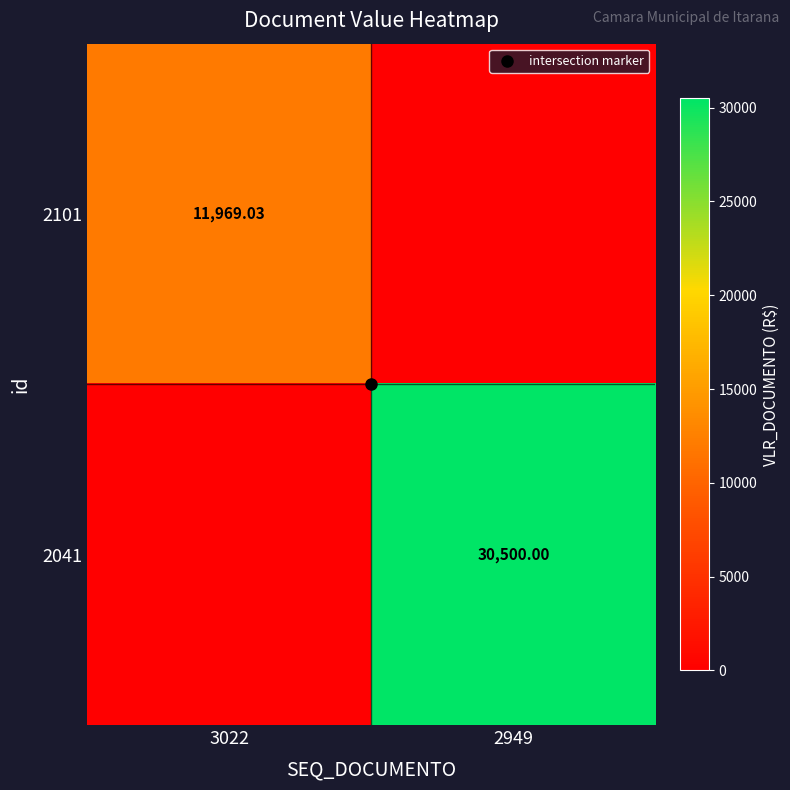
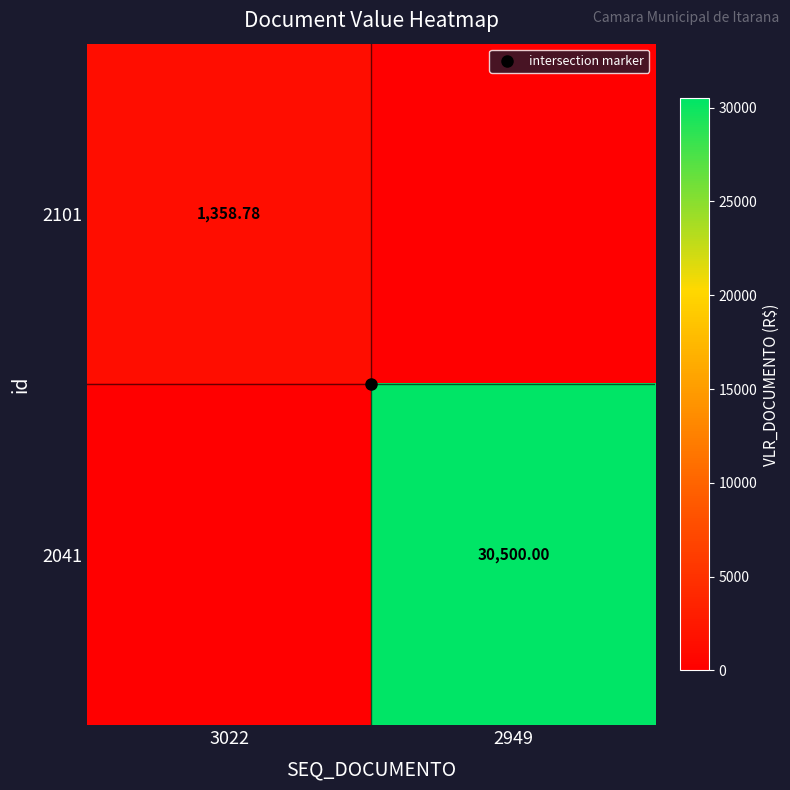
  {
    "2101": {
-     "3022": "11,969.03"
+     "3022": "1,358.78"
    },
    "2041": {
      "2949": "30,500.00"
    }
  }
